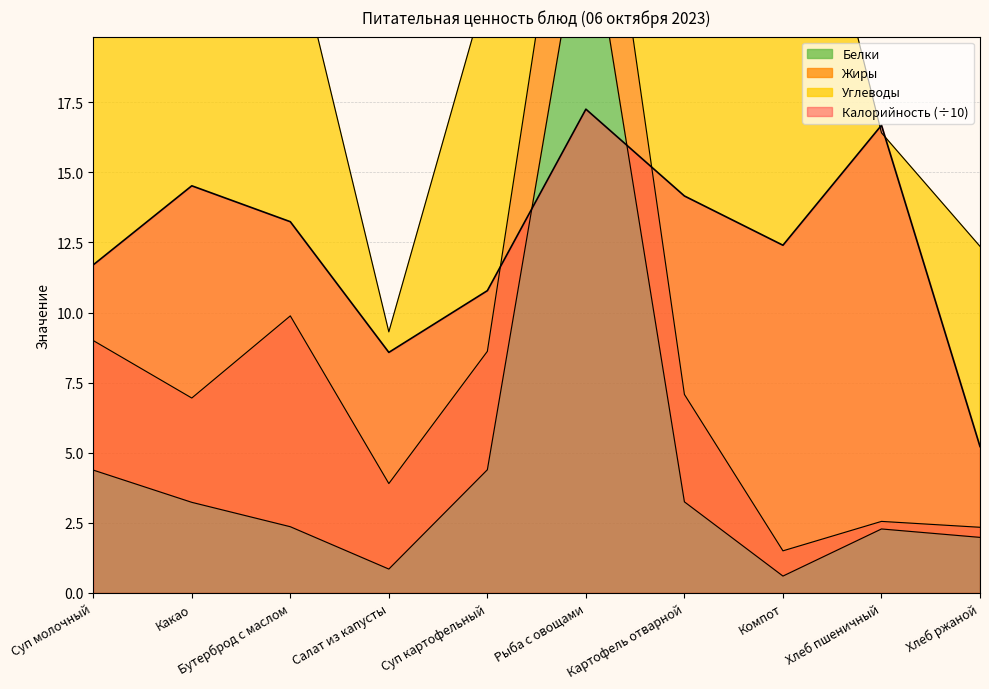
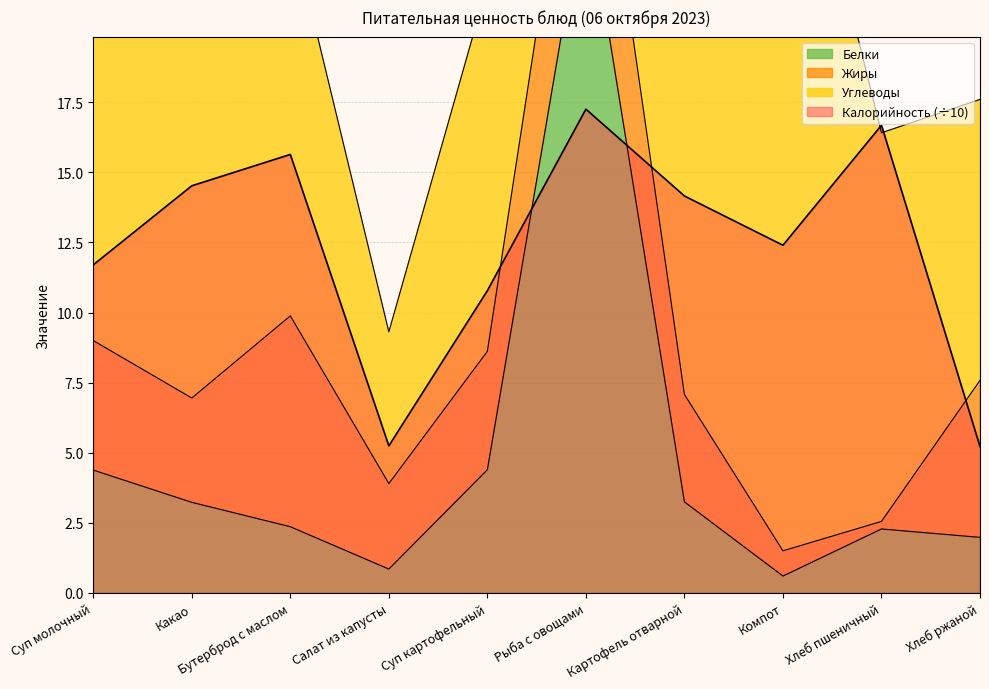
  {
    "Белки": {
      "Суп молочный": 4.4,
      "Какао": 3.2,
      "Бутерброд с маслом": 2.4,
      "Салат из капусты": 0.9,
      "Суп картофельный": 4.4,
      "Картофель отварной": 3.2,
      "Компот": 0.6,
      "Хлеб пшеничный": 2.3,
      "Хлеб ржаной": 2.0
    },
    "Жиры": {
      "Суп молочный": 4.6,
      "Какао": 3.7,
      "Бутерброд с маслом": 7.5,
      "Салат из капусты": 3.1,
      "Суп картофельный": 4.2,
      "Картофель отварной": 3.8,
      "Компот": 0.9,
      "Хлеб пшеничный": 0.3,
-     "Хлеб ржаной": 0.4
+     "Хлеб ржаной": 5.6
    },
    "Углеводы": {
      "Салат из капусты": 5.4,
      "Хлеб пшеничный": 13.9,
      "Хлеб ржаной": 10.0
    },
    "Калорийность (÷10)": {
      "Суп молочный": 11.7,
      "Какао": 14.5,
-     "Бутерброд с маслом": 13.2,
-     "Салат из капусты": 8.6,
+     "Бутерброд с маслом": 15.6,
+     "Салат из капусты": 5.2,
      "Суп картофельный": 10.8,
      "Рыба с овощами": 17.3,
      "Картофель отварной": 14.2,
      "Компот": 12.4,
      "Хлеб пшеничный": 16.7,
      "Хлеб ржаной": 5.2
    }
  }
